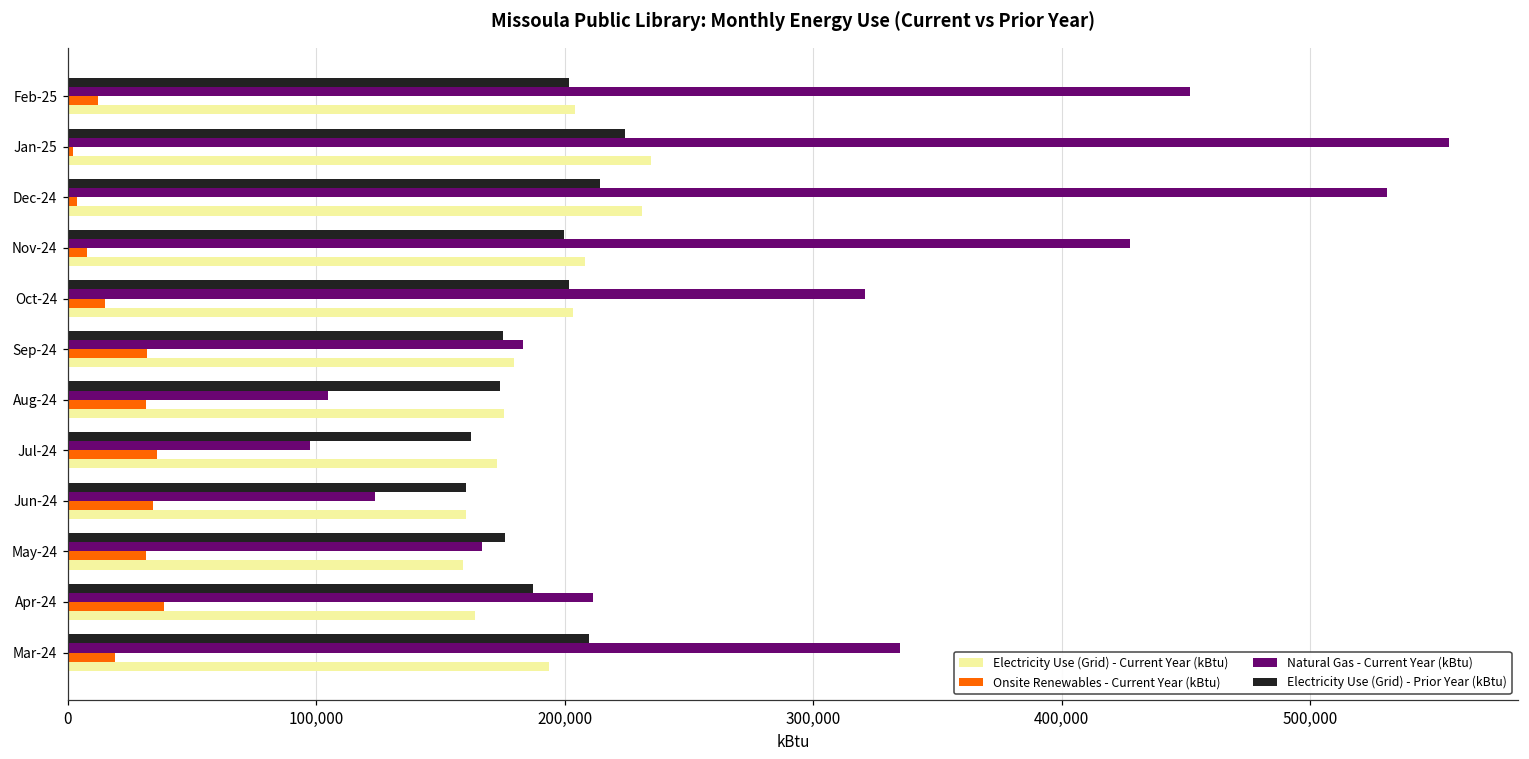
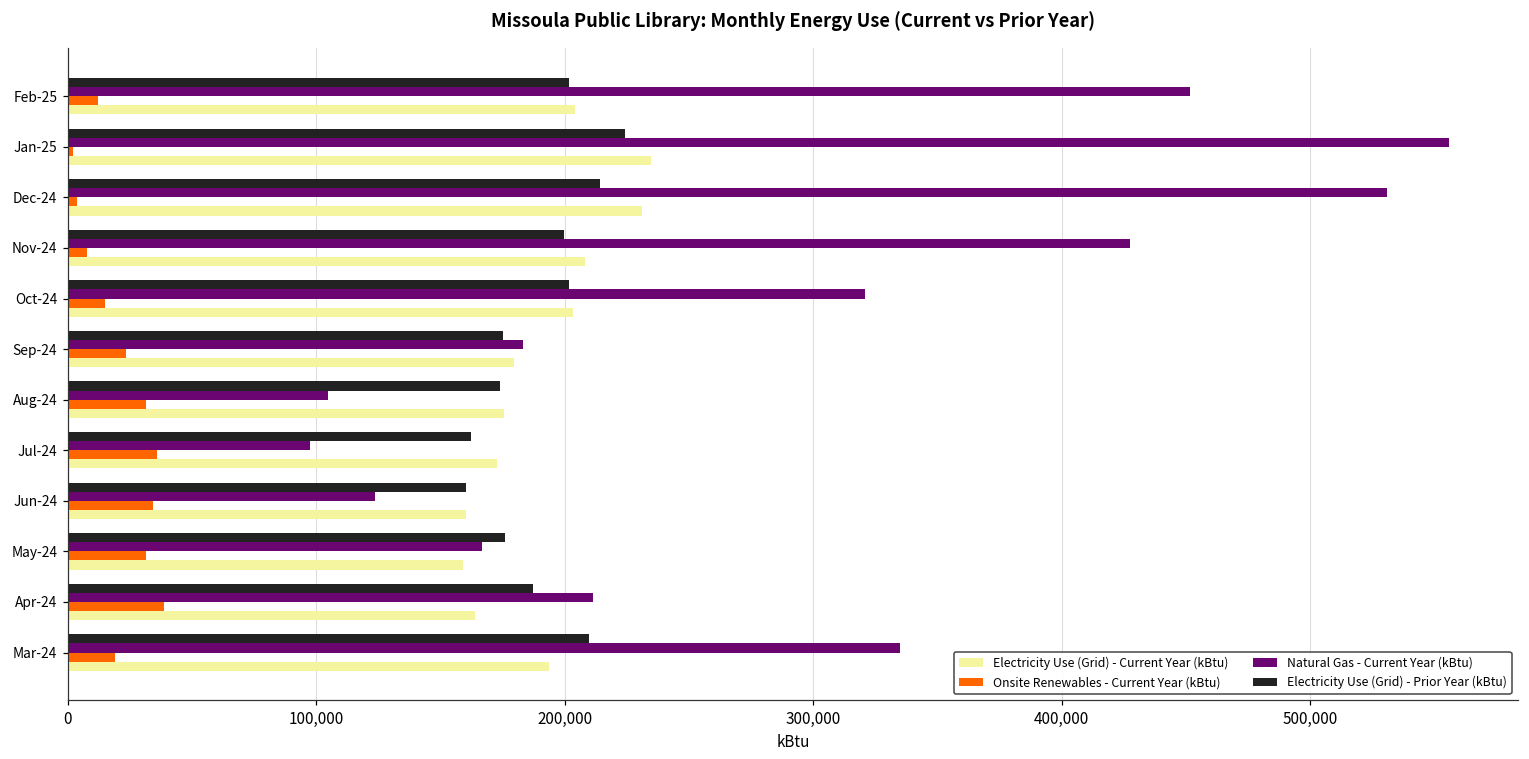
  {
    "Electricity Use (Grid) - Current Year (kBtu)": {
      "Feb-25": "204,000",
      "Jan-25": "235,000",
      "Dec-24": "231,000",
      "Nov-24": "208,000",
      "Oct-24": "203,000",
      "Sep-24": "180,000",
      "Aug-24": "175,000",
      "Jul-24": "173,000",
      "Jun-24": "160,000",
      "May-24": "159,000",
      "Apr-24": "164,000",
      "Mar-24": "194,000"
    },
    "Onsite Renewables - Current Year (kBtu)": {
      "Feb-25": "12,000",
      "Jan-25": "2,000",
      "Dec-24": "4,000",
      "Nov-24": "8,000",
      "Oct-24": "15,000",
-     "Sep-24": "32,000",
+     "Sep-24": "23,000",
      "Aug-24": "31,000",
      "Jul-24": "36,000",
      "Jun-24": "34,000",
      "May-24": "31,000",
      "Apr-24": "39,000",
      "Mar-24": "19,000"
    },
    "Natural Gas - Current Year (kBtu)": {
      "Feb-25": "452,000",
      "Jan-25": "556,000",
      "Dec-24": "531,000",
      "Nov-24": "428,000",
      "Oct-24": "321,000",
      "Sep-24": "183,000",
      "Aug-24": "105,000",
      "Jul-24": "97,000",
      "Jun-24": "124,000",
      "May-24": "167,000",
      "Apr-24": "212,000",
      "Mar-24": "335,000"
    },
    "Electricity Use (Grid) - Prior Year (kBtu)": {
      "Feb-25": "202,000",
      "Jan-25": "224,000",
      "Dec-24": "214,000",
      "Nov-24": "200,000",
      "Oct-24": "202,000",
      "Sep-24": "175,000",
      "Aug-24": "174,000",
      "Jul-24": "162,000",
      "Jun-24": "160,000",
      "May-24": "176,000",
      "Apr-24": "187,000",
      "Mar-24": "210,000"
    }
  }
